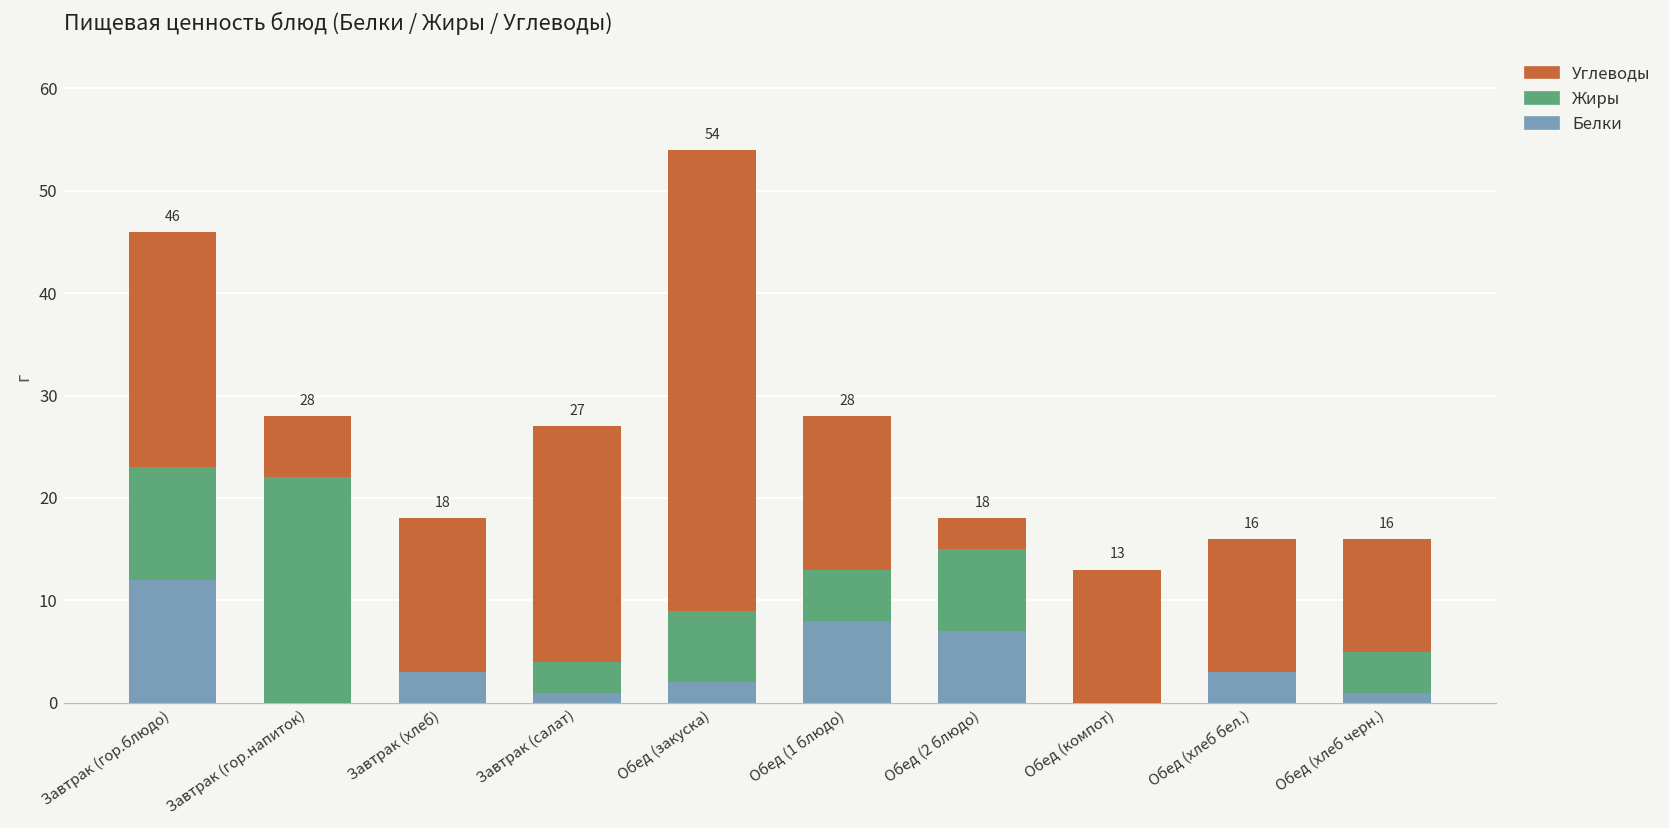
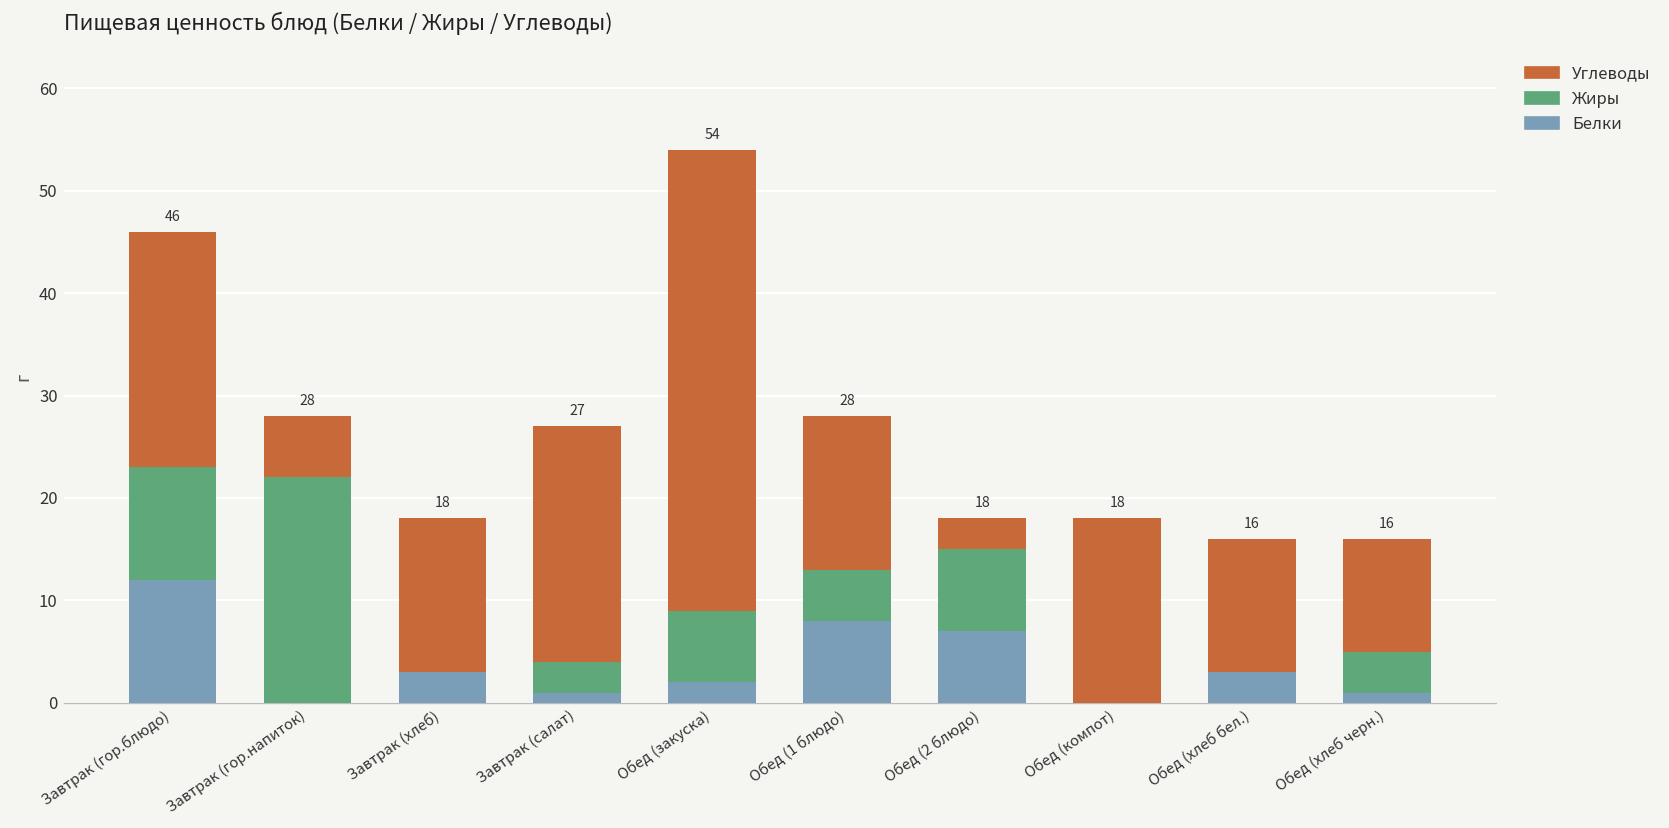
  {
    "Белки": {
      "Завтрак (гор.блюдо)": 12,
      "Завтрак (гор.напиток)": 0,
      "Завтрак (хлеб)": 3,
      "Завтрак (салат)": 1,
      "Обед (закуска)": 2,
      "Обед (1 блюдо)": 8,
      "Обед (2 блюдо)": 7,
      "Обед (компот)": 0,
      "Обед (хлеб бел.)": 3,
      "Обед (хлеб черн.)": 1
    },
    "Жиры": {
      "Завтрак (гор.блюдо)": 11,
      "Завтрак (гор.напиток)": 22,
      "Завтрак (хлеб)": 0,
      "Завтрак (салат)": 3,
      "Обед (закуска)": 7,
      "Обед (1 блюдо)": 5,
      "Обед (2 блюдо)": 8,
      "Обед (компот)": 0,
      "Обед (хлеб бел.)": 0,
      "Обед (хлеб черн.)": 4
    },
    "Углеводы": {
-     "Обед (компот)": 13
+     "Обед (компот)": 18
    }
  }
